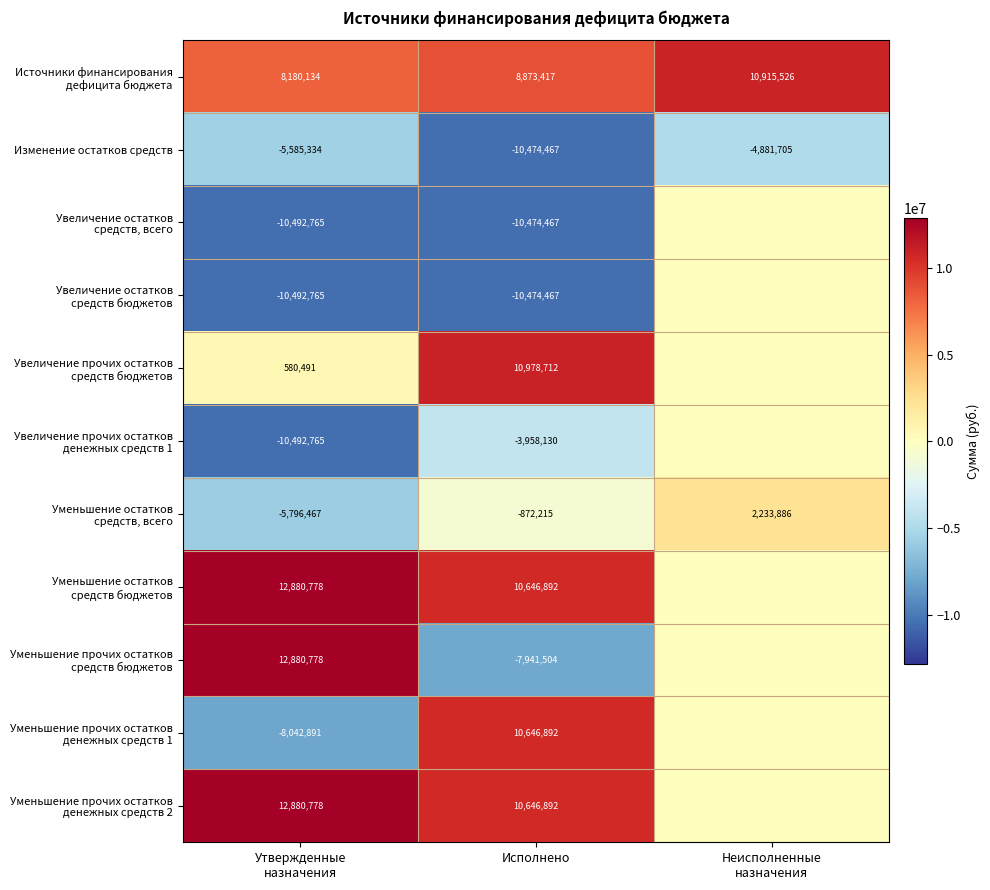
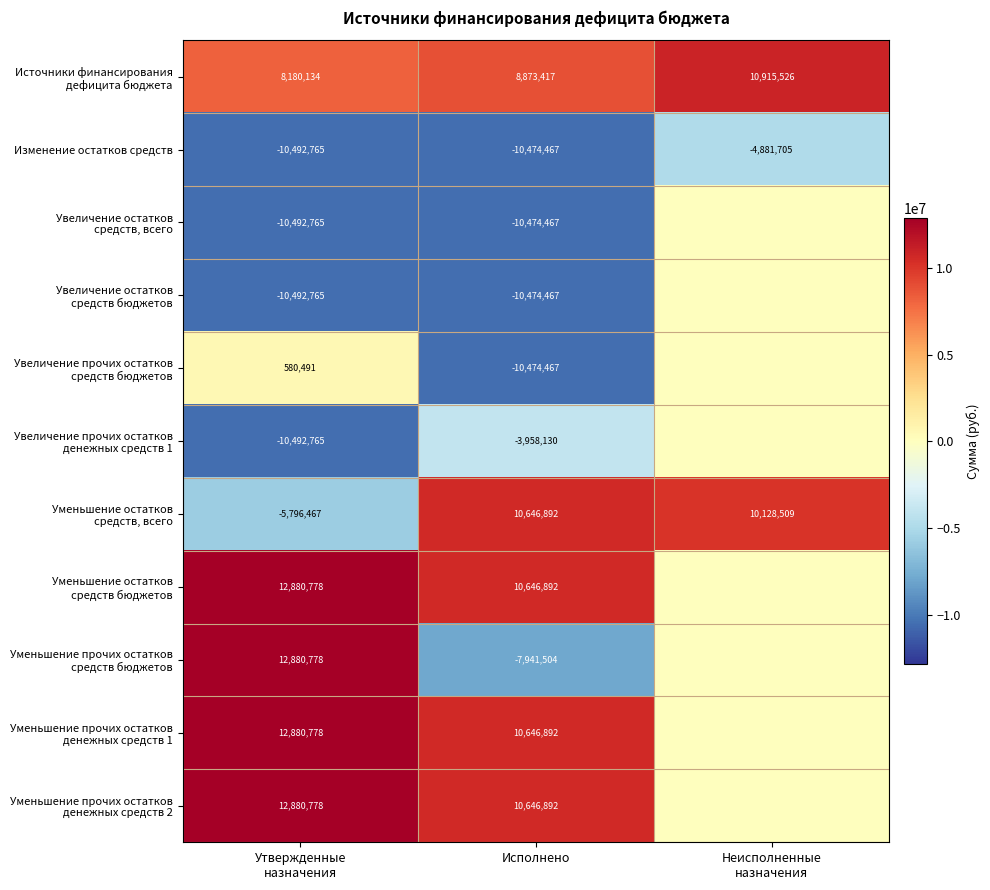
  {
    "Источники финансирования дефицита бюджета": {
      "Утвержденные назначения": "8,180,134",
      "Исполнено": "8,873,417",
      "Неисполненные назначения": "10,915,526"
    },
    "Изменение остатков средств": {
-     "Утвержденные назначения": "-5,585,334",
+     "Утвержденные назначения": "-10,492,765",
      "Исполнено": "-10,474,467",
      "Неисполненные назначения": "-4,881,705"
    },
    "Увеличение остатков средств, всего": {
      "Утвержденные назначения": "-10,492,765",
      "Исполнено": "-10,474,467"
    },
    "Увеличение остатков средств бюджетов": {
      "Утвержденные назначения": "-10,492,765",
      "Исполнено": "-10,474,467"
    },
    "Увеличение прочих остатков средств бюджетов": {
      "Утвержденные назначения": "580,491",
-     "Исполнено": "10,978,712"
+     "Исполнено": "-10,474,467"
    },
    "Увеличение прочих остатков денежных средств 1": {
      "Утвержденные назначения": "-10,492,765",
      "Исполнено": "-3,958,130"
    },
    "Уменьшение остатков средств, всего": {
      "Утвержденные назначения": "-5,796,467",
-     "Исполнено": "-872,215",
-     "Неисполненные назначения": "2,233,886"
+     "Исполнено": "10,646,892",
+     "Неисполненные назначения": "10,128,509"
    },
    "Уменьшение остатков средств бюджетов": {
      "Утвержденные назначения": "12,880,778",
      "Исполнено": "10,646,892"
    },
    "Уменьшение прочих остатков средств бюджетов": {
      "Утвержденные назначения": "12,880,778",
      "Исполнено": "-7,941,504"
    },
    "Уменьшение прочих остатков денежных средств 1": {
-     "Утвержденные назначения": "-8,042,891",
+     "Утвержденные назначения": "12,880,778",
      "Исполнено": "10,646,892"
    },
    "Уменьшение прочих остатков денежных средств 2": {
      "Утвержденные назначения": "12,880,778",
      "Исполнено": "10,646,892"
    }
  }
